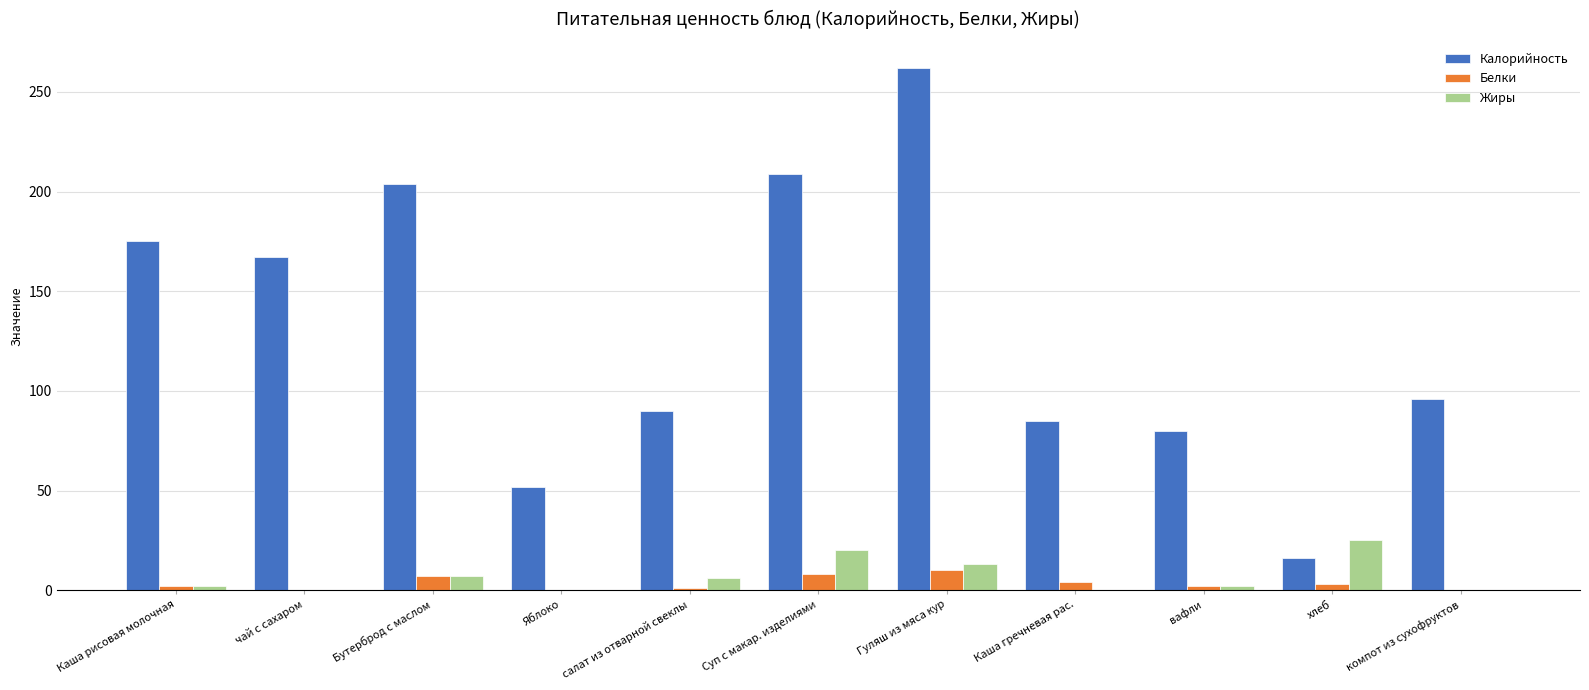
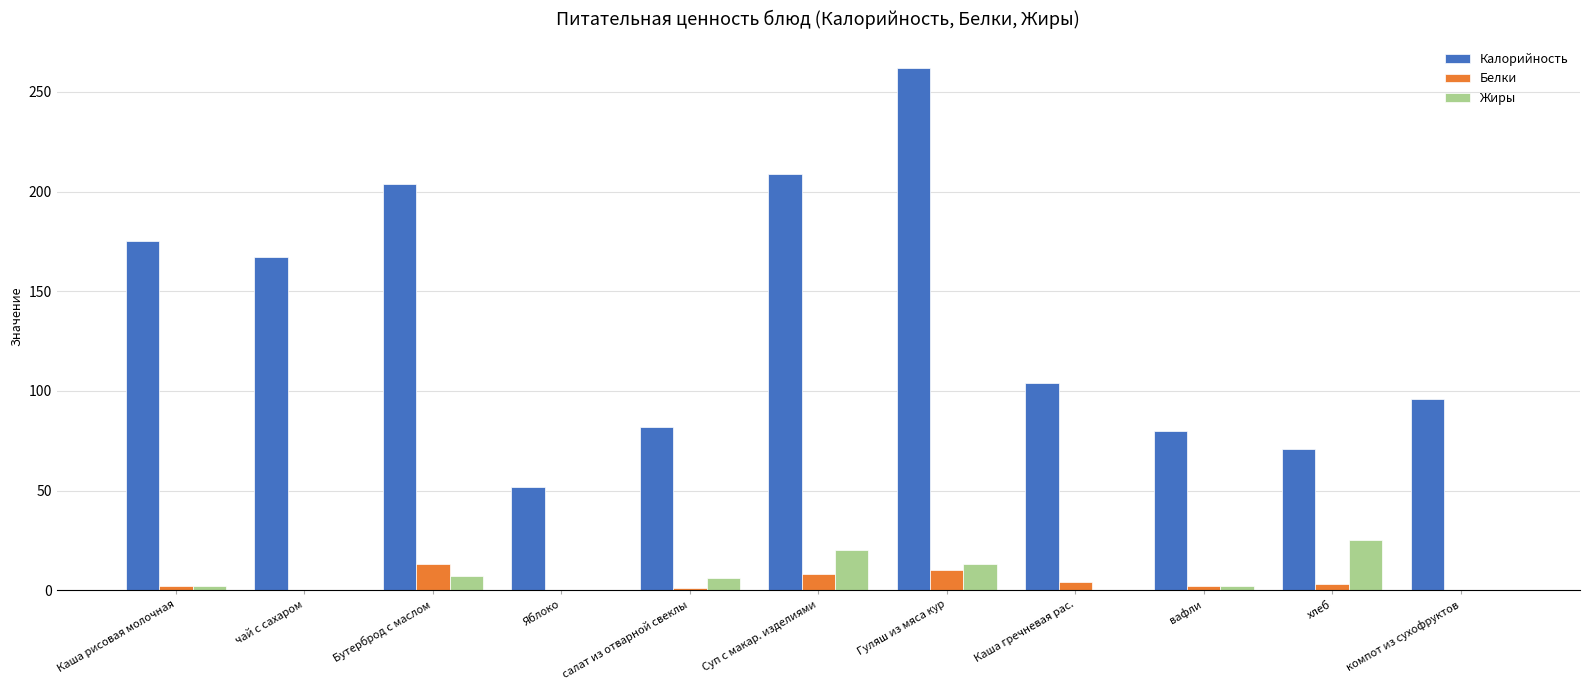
  {
    "Калорийность": {
      "Каша рисовая молочная": 175,
      "чай с сахаром": 167,
      "Бутерброд с маслом": 204,
      "Яблоко": 52,
-     "салат из отварной свеклы": 90,
+     "салат из отварной свеклы": 82,
      "Суп с макар. изделиями": 209,
      "Гуляш из мяса кур": 262,
-     "Каша гречневая рас.": 85,
+     "Каша гречневая рас.": 104,
      "вафли": 80,
-     "хлеб": 16,
+     "хлеб": 71,
      "компот из сухофруктов": 96
    },
    "Белки": {
      "Каша рисовая молочная": 2,
      "чай с сахаром": 0,
-     "Бутерброд с маслом": 7,
+     "Бутерброд с маслом": 13,
      "Яблоко": 0,
      "Суп с макар. изделиями": 8,
      "Гуляш из мяса кур": 10,
      "Каша гречневая рас.": 4,
      "вафли": 2,
      "хлеб": 3,
      "компот из сухофруктов": 0
    },
    "Жиры": {
      "Каша рисовая молочная": 2,
      "чай с сахаром": 0,
      "Бутерброд с маслом": 7,
      "Яблоко": 0,
      "салат из отварной свеклы": 6,
      "Суп с макар. изделиями": 20,
      "Гуляш из мяса кур": 13,
      "Каша гречневая рас.": 0,
      "вафли": 2,
      "хлеб": 25,
      "компот из сухофруктов": 0
    }
  }
